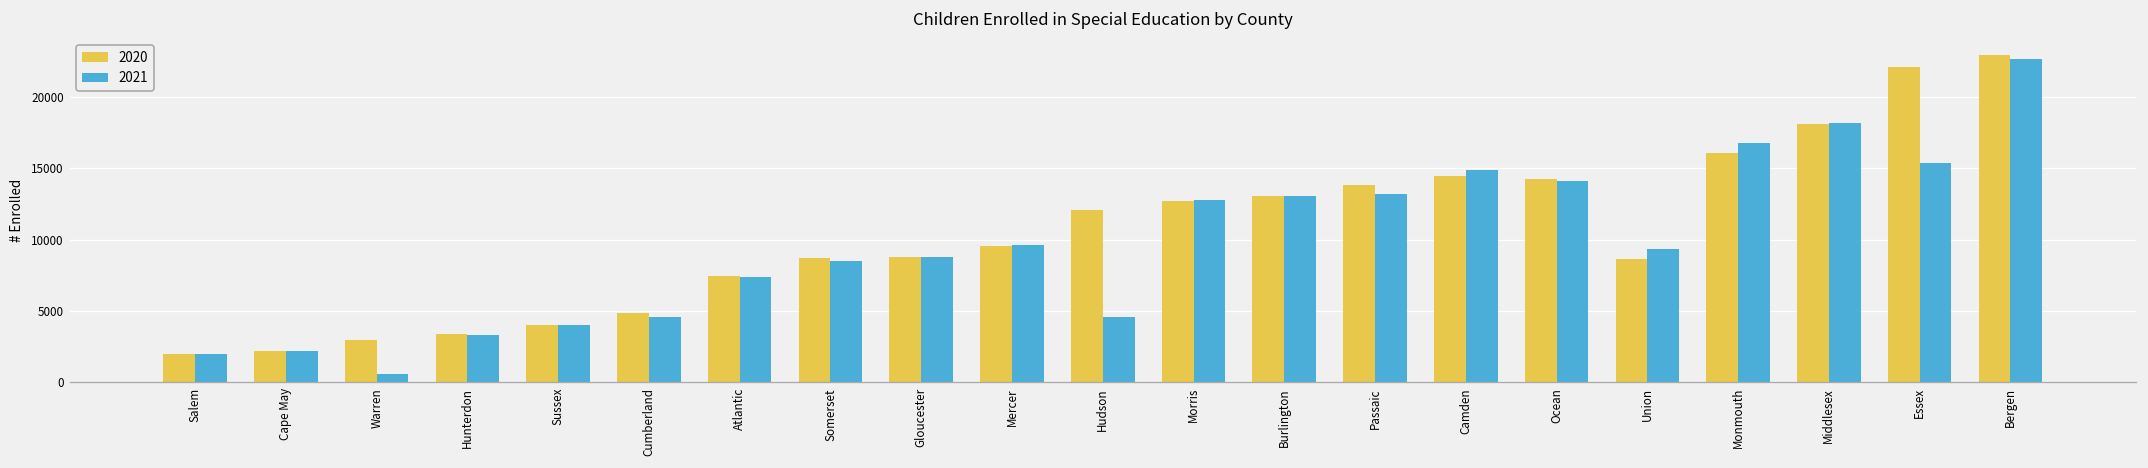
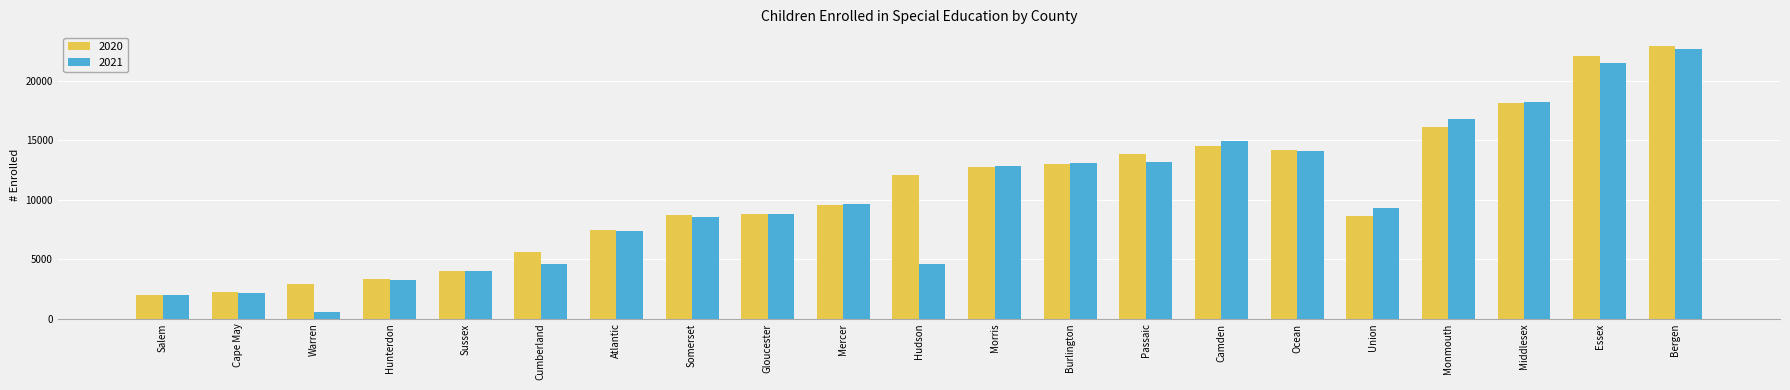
  {
    "2020": {
      "Salem": 2000,
      "Cape May": 2200,
      "Warren": 2900,
      "Hunterdon": 3400,
      "Sussex": 4000,
-     "Cumberland": 4800,
+     "Cumberland": 5600,
      "Atlantic": 7500,
      "Somerset": 8700,
      "Gloucester": 8800,
      "Mercer": 9600,
      "Hudson": 12100,
      "Morris": 12700,
      "Burlington": 13000,
      "Passaic": 13800,
      "Camden": 14500,
      "Ocean": 14200,
      "Union": 8600,
      "Monmouth": 16100,
      "Middlesex": 18100,
      "Essex": 22100,
      "Bergen": 23000
    },
    "2021": {
      "Salem": 2000,
      "Cape May": 2200,
      "Warren": 600,
      "Hunterdon": 3300,
      "Sussex": 4000,
      "Cumberland": 4600,
      "Atlantic": 7400,
      "Somerset": 8500,
      "Gloucester": 8800,
      "Mercer": 9600,
      "Hudson": 4600,
      "Morris": 12800,
      "Burlington": 13100,
      "Passaic": 13200,
      "Camden": 14900,
      "Ocean": 14100,
      "Union": 9300,
      "Monmouth": 16800,
      "Middlesex": 18200,
-     "Essex": 15400,
+     "Essex": 21500,
      "Bergen": 22700
    }
  }
